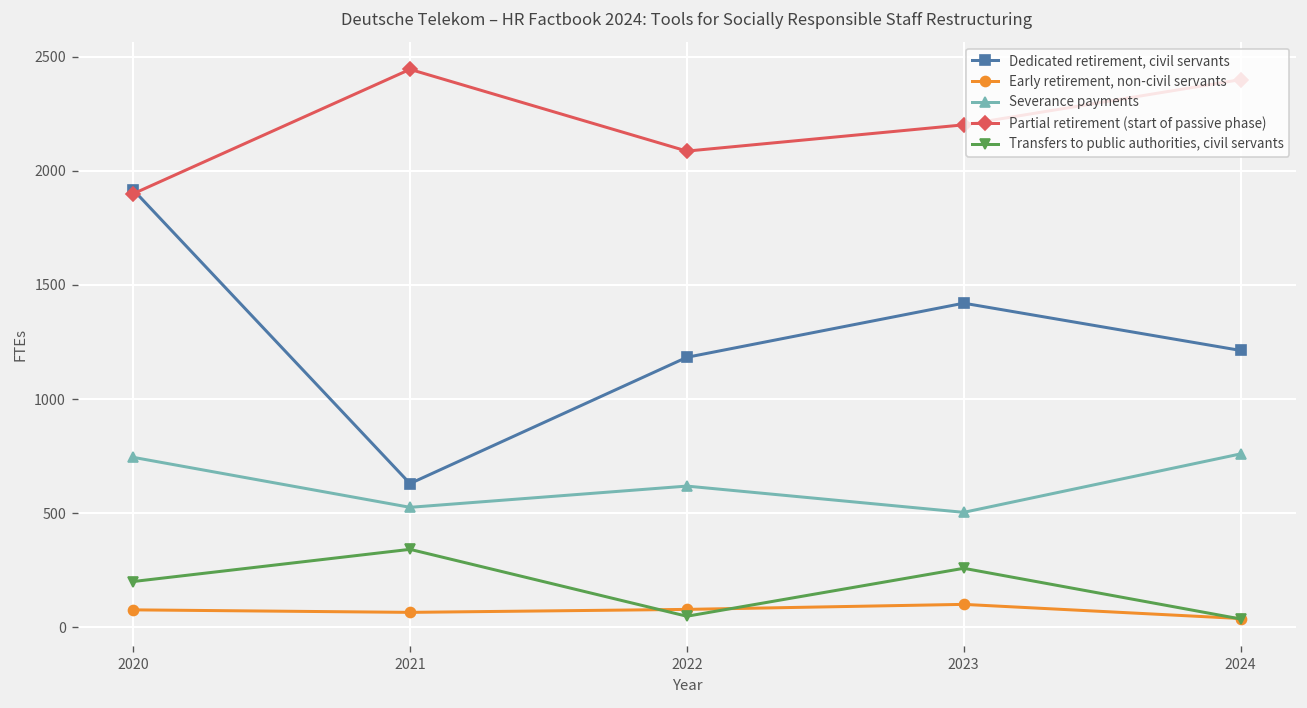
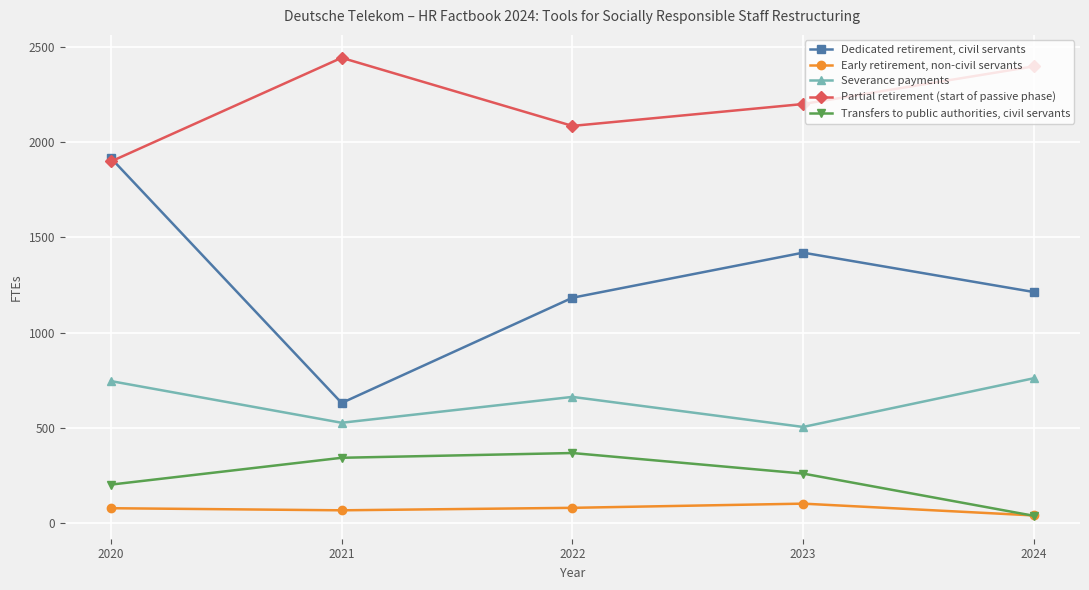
  {
    "Dedicated retirement, civil servants": {
      "2020": 1920,
      "2021": 630,
      "2022": 1180,
      "2023": 1420,
      "2024": 1210
    },
    "Early retirement, non-civil servants": {
      "2020": 80,
      "2021": 70,
      "2022": 80,
      "2023": 100
    },
    "Severance payments": {
      "2020": 750,
      "2021": 530,
-     "2022": 620,
+     "2022": 660,
      "2023": 500,
      "2024": 760
    },
    "Partial retirement (start of passive phase)": {
      "2020": 1900,
      "2021": 2440,
      "2022": 2090,
      "2023": 2200
    },
    "Transfers to public authorities, civil servants": {
      "2020": 200,
      "2021": 340,
-     "2022": 50,
+     "2022": 370,
      "2023": 260
    }
  }
